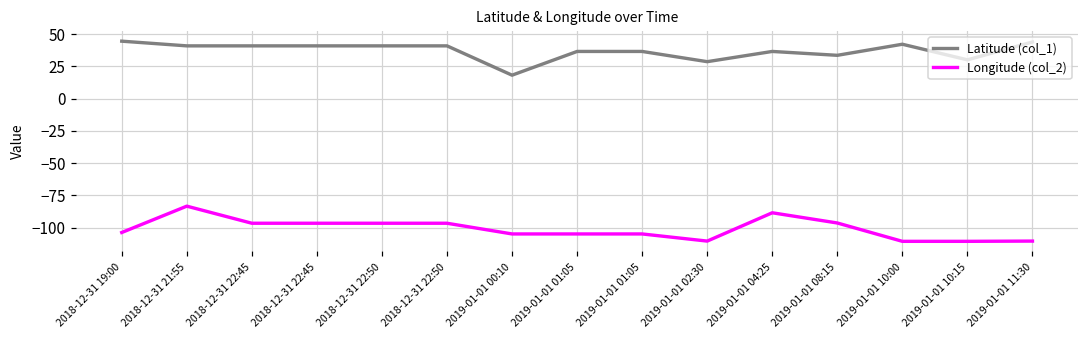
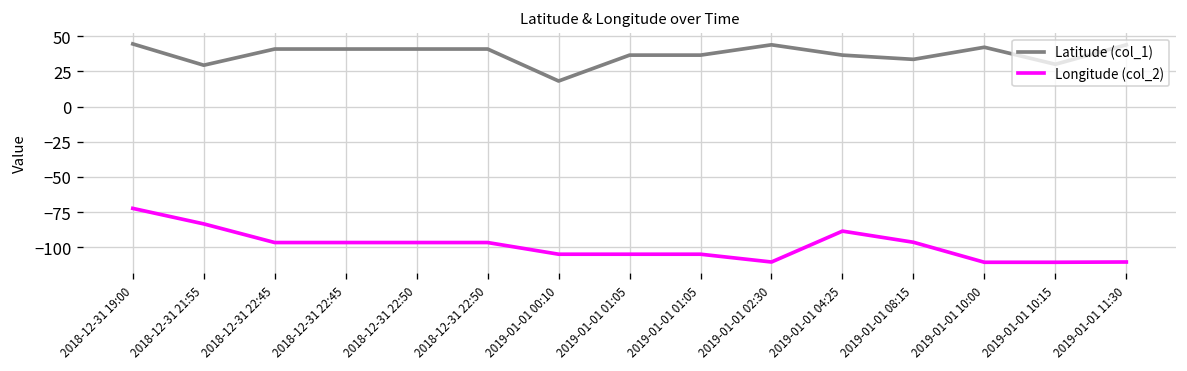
  {
    "Latitude (col_1)": {
      "2018-12-31 19:00": 44,
-     "2018-12-31 21:55": 41,
+     "2018-12-31 21:55": 29,
      "2019-01-01 00:10": 18,
-     "2019-01-01 02:30": 29,
+     "2019-01-01 02:30": 44,
      "2019-01-01 04:25": 37,
      "2019-01-01 08:15": 34,
      "2019-01-01 10:00": 42
    },
    "Longitude (col_2)": {
-     "2018-12-31 19:00": -104,
+     "2018-12-31 19:00": -72,
      "2018-12-31 21:55": -83,
      "2019-01-01 00:10": -105,
      "2019-01-01 02:30": -111,
      "2019-01-01 04:25": -89,
      "2019-01-01 08:15": -96,
      "2019-01-01 10:00": -111,
      "2019-01-01 10:15": -111,
      "2019-01-01 11:30": -111
    }
  }
